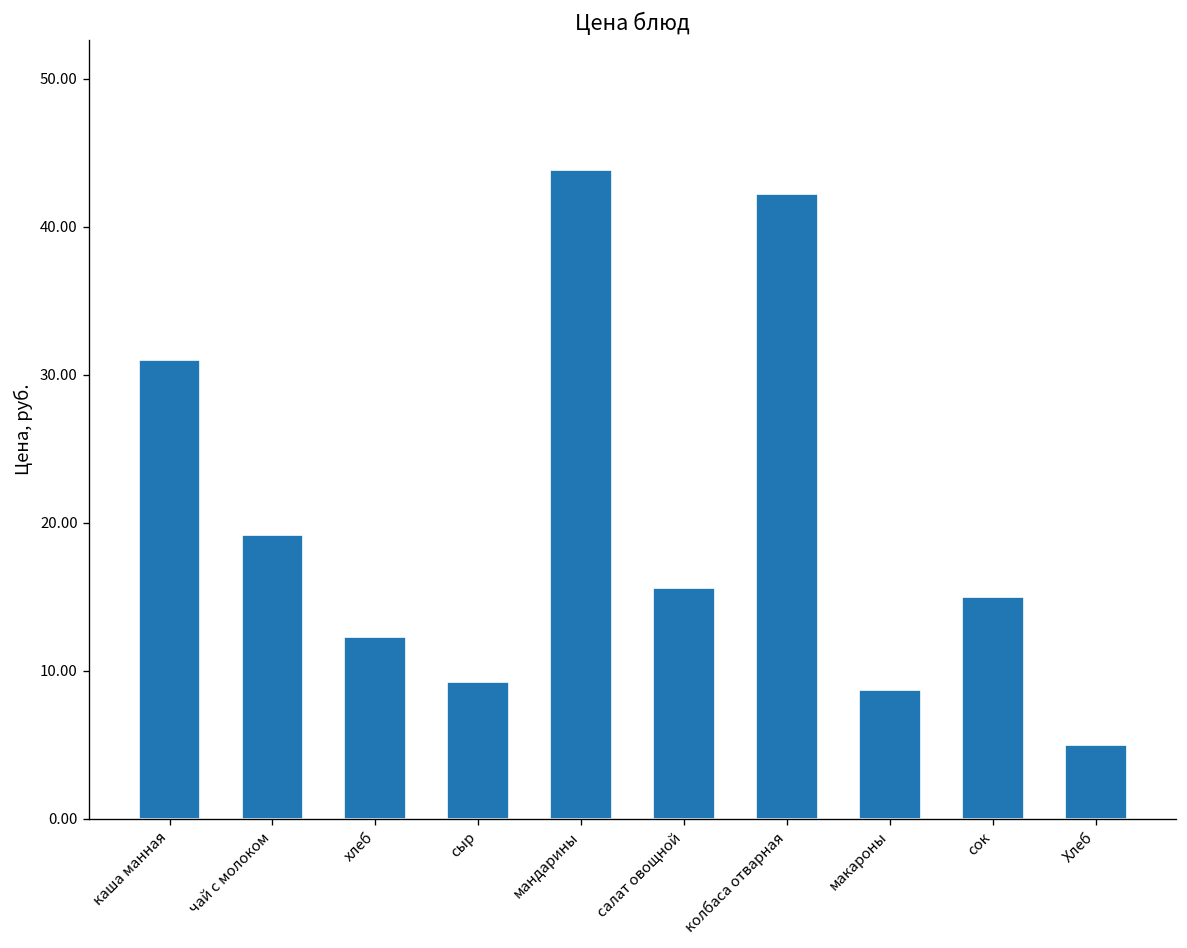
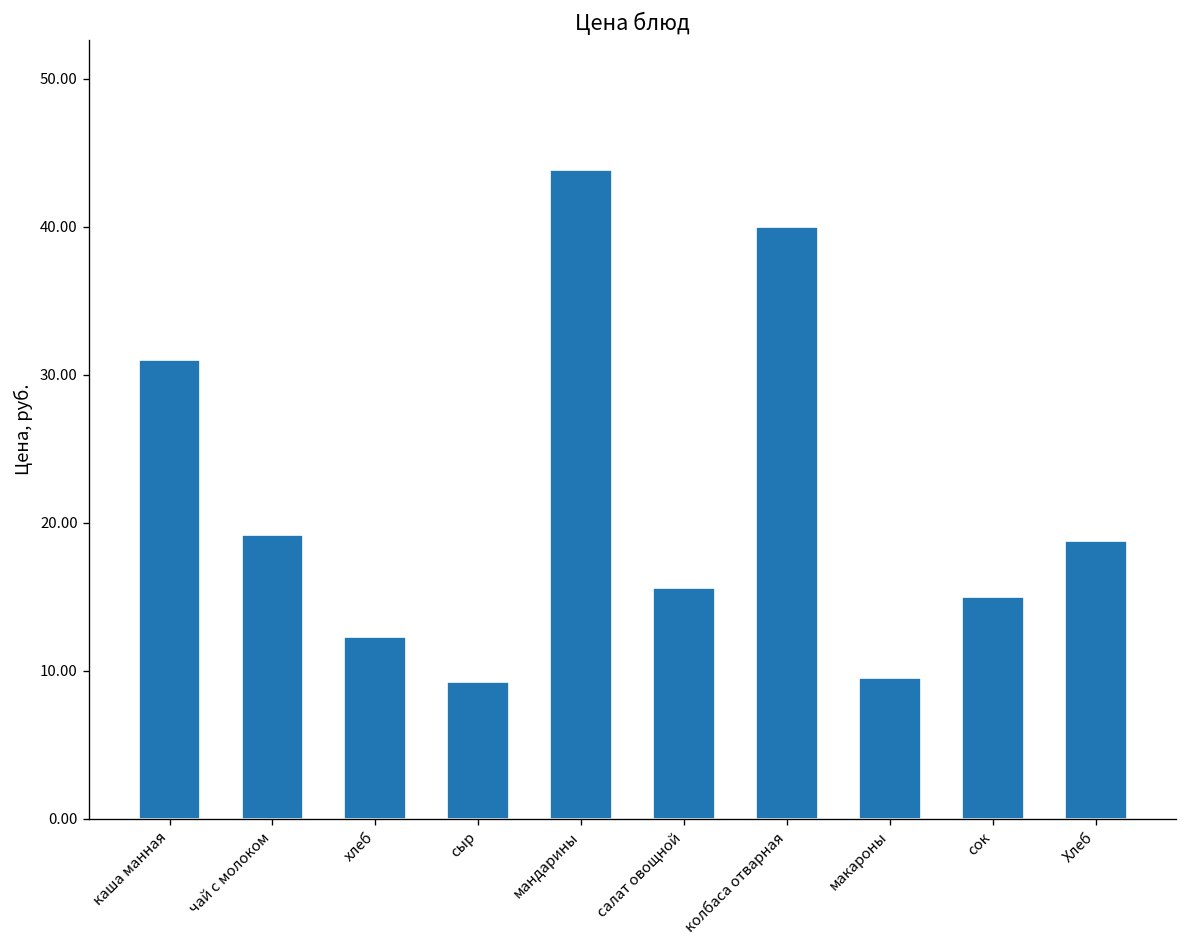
  {
    "каша манная": 31.0,
    "чай с молоком": 19.2,
    "хлеб": 12.3,
    "сыр": 9.3,
    "мандарины": 43.8,
    "салат овощной": 15.6,
-   "колбаса отварная": 42.2,
-   "макароны": 8.7,
+   "колбаса отварная": 40.0,
+   "макароны": 9.6,
    "сок": 15.0,
-   "Хлеб": 5.0
+   "Хлеб": 18.8
  }
